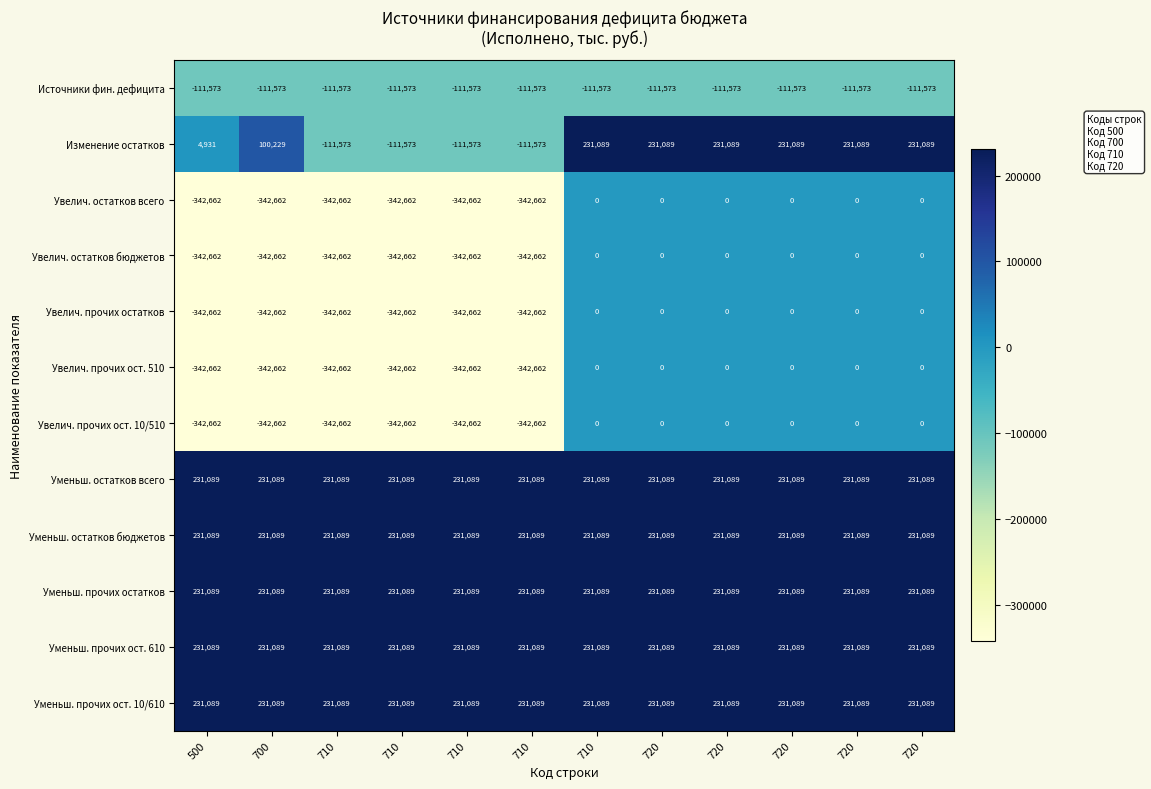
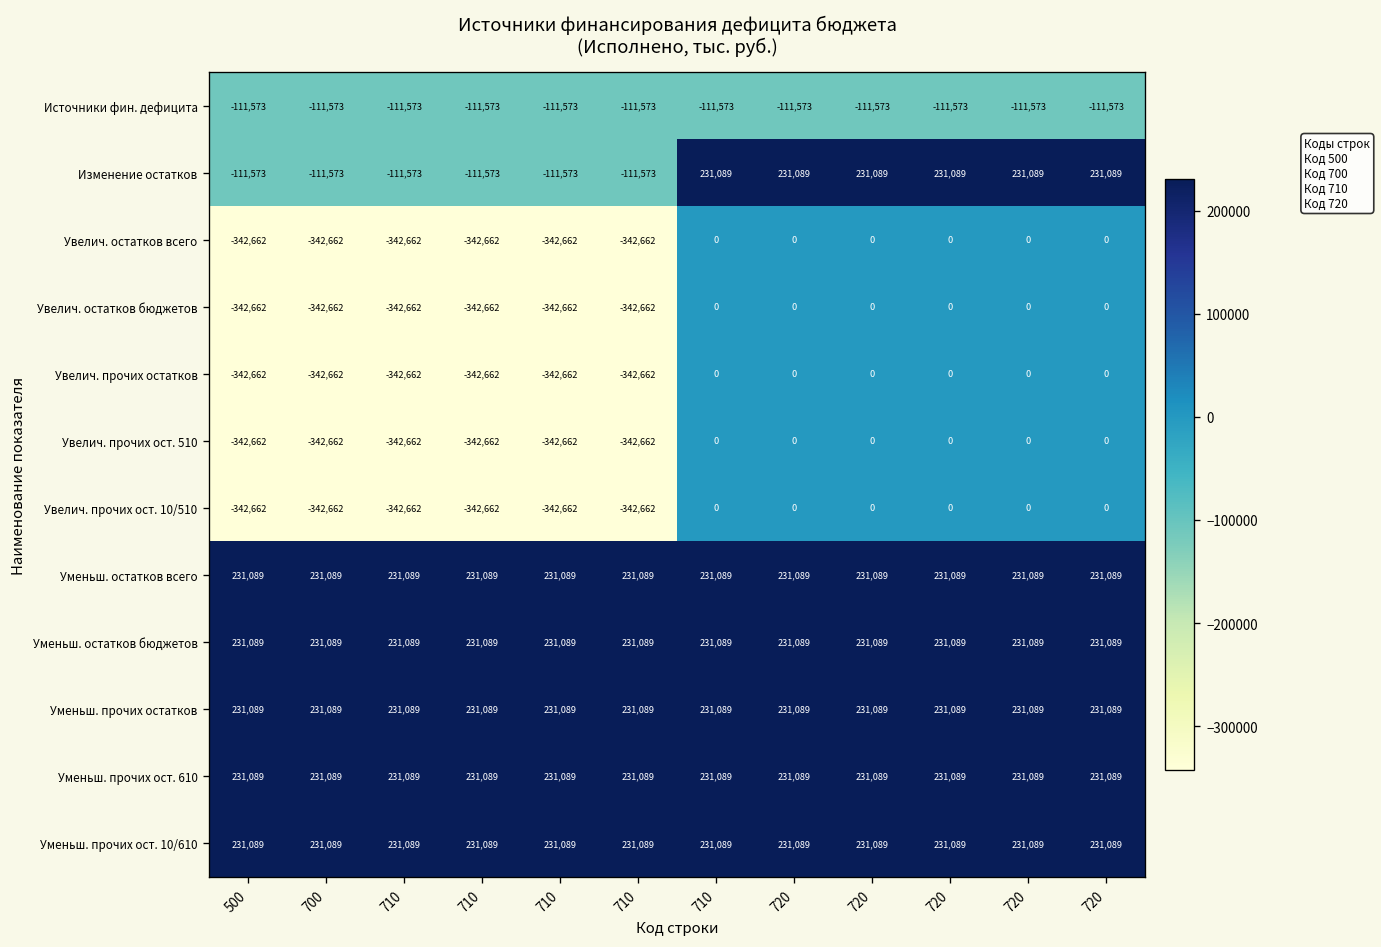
  {
    "Источники фин. дефицита": {
      "500": "-111,573",
      "700": "-111,573"
    },
    "Изменение остатков": {
-     "500": "4,931",
-     "700": "100,229"
+     "500": "-111,573",
+     "700": "-111,573"
    },
    "Увелич. остатков всего": {
      "500": "-342,662",
      "700": "-342,662"
    },
    "Увелич. остатков бюджетов": {
      "500": "-342,662",
      "700": "-342,662"
    },
    "Увелич. прочих остатков": {
      "500": "-342,662",
      "700": "-342,662"
    },
    "Увелич. прочих ост. 510": {
      "500": "-342,662",
      "700": "-342,662"
    },
    "Увелич. прочих ост. 10/510": {
      "500": "-342,662",
      "700": "-342,662"
    },
    "Уменьш. остатков всего": {
      "500": "231,089",
      "700": "231,089"
    },
    "Уменьш. остатков бюджетов": {
      "500": "231,089",
      "700": "231,089"
    },
    "Уменьш. прочих остатков": {
      "500": "231,089",
      "700": "231,089"
    },
    "Уменьш. прочих ост. 610": {
      "500": "231,089",
      "700": "231,089"
    },
    "Уменьш. прочих ост. 10/610": {
      "500": "231,089",
      "700": "231,089"
    }
  }
